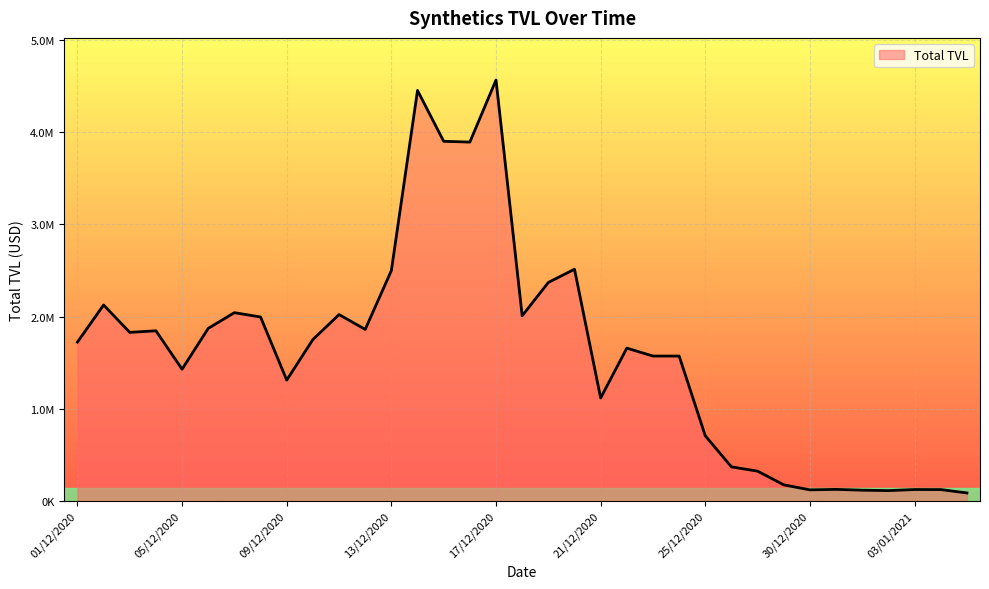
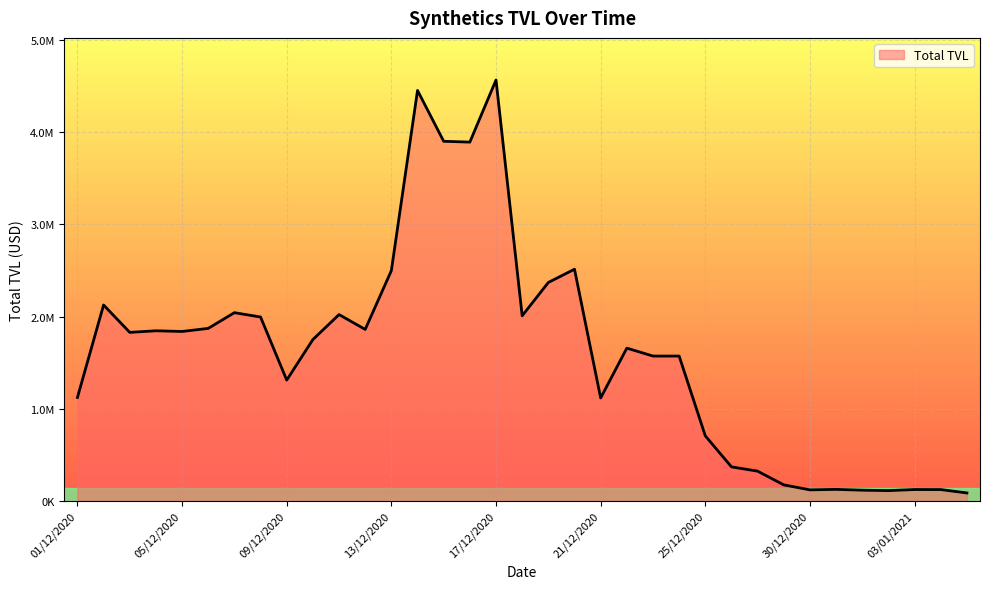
  {
-   "01/12/2020": 1700000,
-   "05/12/2020": 1400000,
+   "01/12/2020": 1100000,
+   "05/12/2020": 1800000,
    "09/12/2020": 1300000,
    "13/12/2020": 2500000,
    "17/12/2020": 4600000,
    "21/12/2020": 1100000,
    "25/12/2020": 700000
  }
